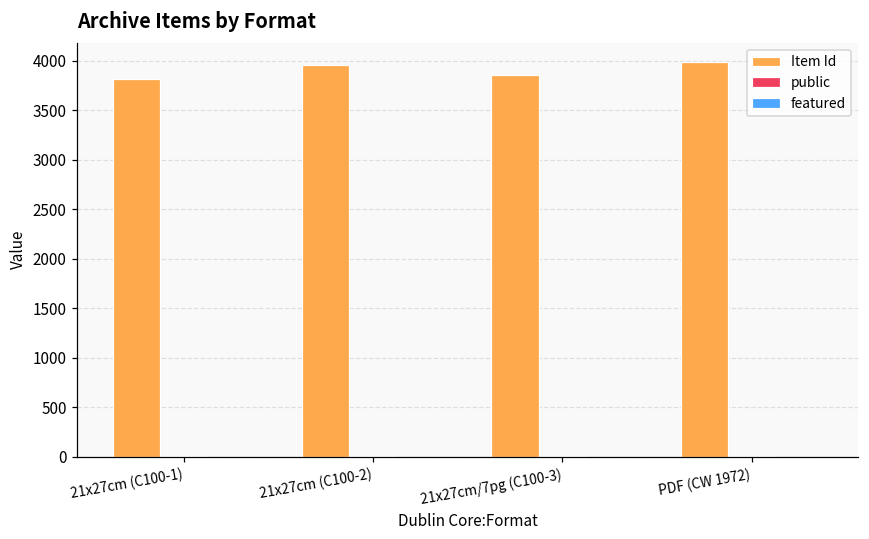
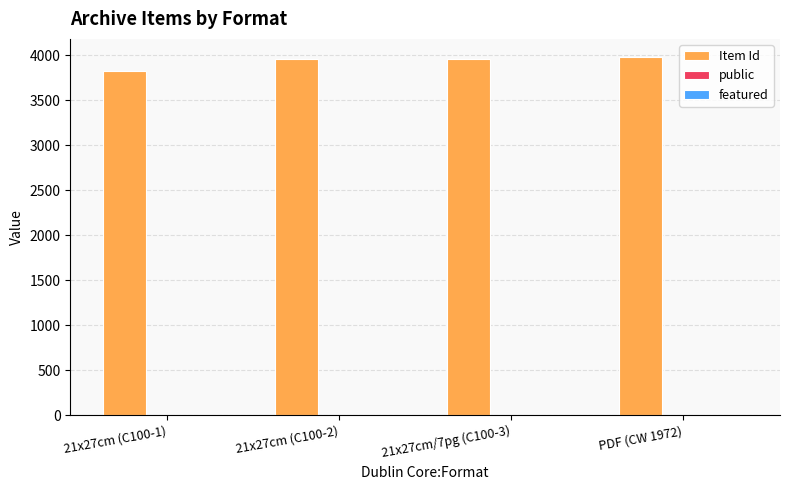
  {
    "Item Id": {
      "21x27cm (C100-1)": 3800,
      "21x27cm (C100-2)": 4000,
-     "21x27cm/7pg (C100-3)": 3900,
+     "21x27cm/7pg (C100-3)": 4000,
      "PDF (CW 1972)": 4000
    },
    "featured": {
      "21x27cm (C100-1)": 0,
      "21x27cm (C100-2)": 0,
      "21x27cm/7pg (C100-3)": 0,
      "PDF (CW 1972)": 0
    }
  }
